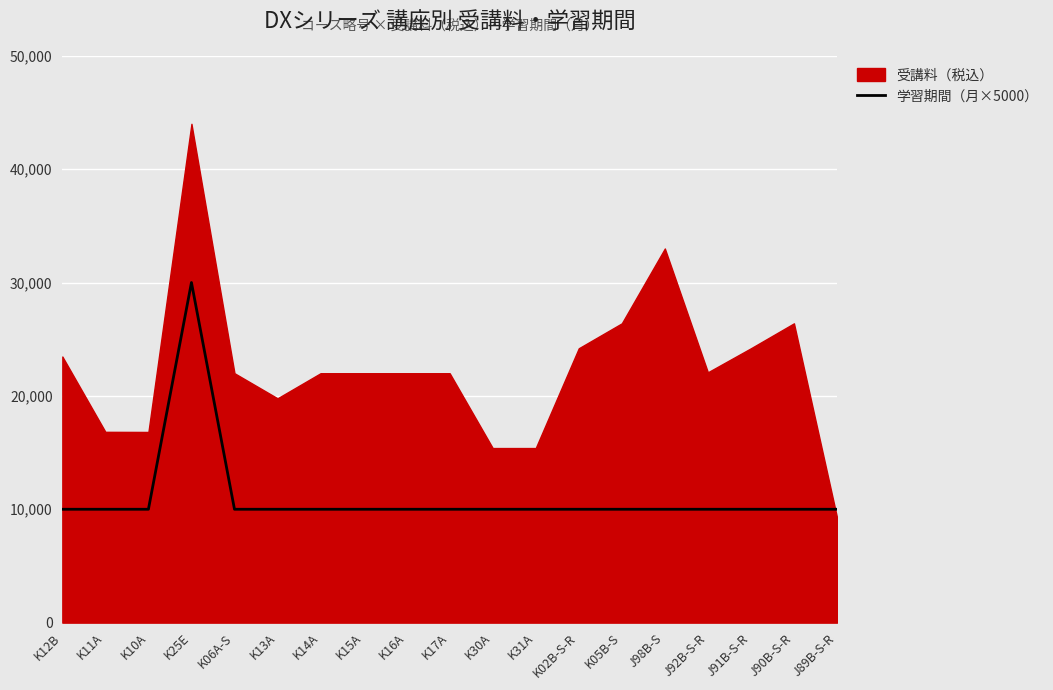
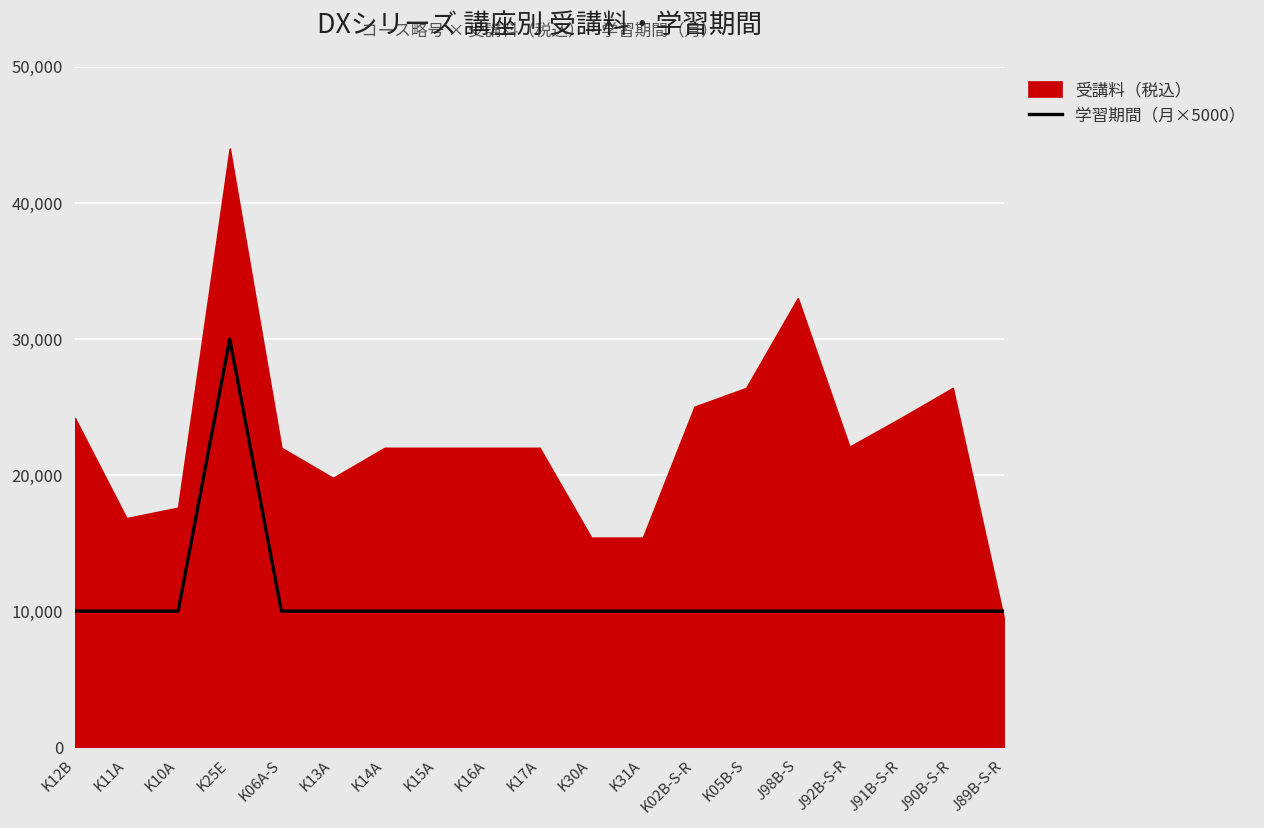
  {
    "受講料（税込）": {
-     "K12B": "23,500",
+     "K12B": "24,200",
      "K11A": "16,800",
-     "K10A": "16,800",
+     "K10A": "17,600",
      "K25E": "44,000",
      "K06A-S": "22,000",
      "K13A": "19,800",
      "K14A": "22,000",
      "K15A": "22,000",
      "K16A": "22,000",
      "K17A": "22,000",
      "K30A": "15,400",
      "K31A": "15,400",
-     "K02B-S-R": "24,200",
+     "K02B-S-R": "25,000",
      "K05B-S": "26,400",
      "J98B-S": "33,000",
      "J92B-S-R": "22,100",
      "J91B-S-R": "24,200",
      "J90B-S-R": "26,400",
      "J89B-S-R": "9,300"
    },
    "学習期間（月×5000）": {
      "K12B": "10,000",
      "K11A": "10,000",
      "K10A": "10,000",
      "K25E": "30,000",
      "K06A-S": "10,000",
      "K13A": "10,000",
      "K14A": "10,000",
      "K15A": "10,000",
      "K16A": "10,000",
      "K17A": "10,000",
      "K30A": "10,000",
      "K31A": "10,000",
      "K02B-S-R": "10,000",
      "K05B-S": "10,000",
      "J98B-S": "10,000",
      "J92B-S-R": "10,000",
      "J91B-S-R": "10,000",
      "J90B-S-R": "10,000",
      "J89B-S-R": "10,000"
    }
  }
